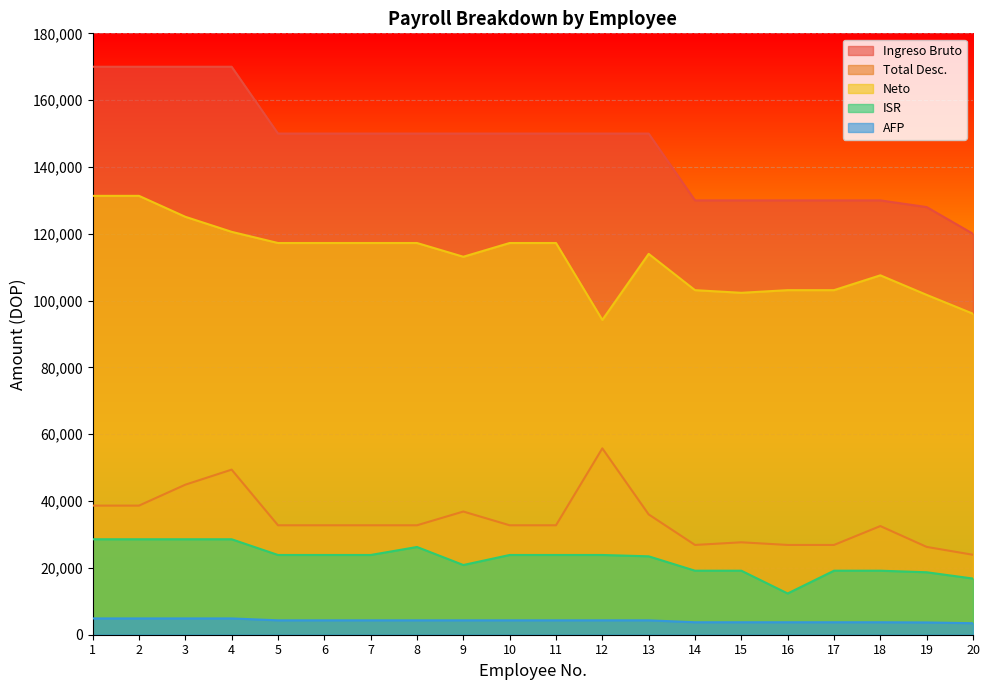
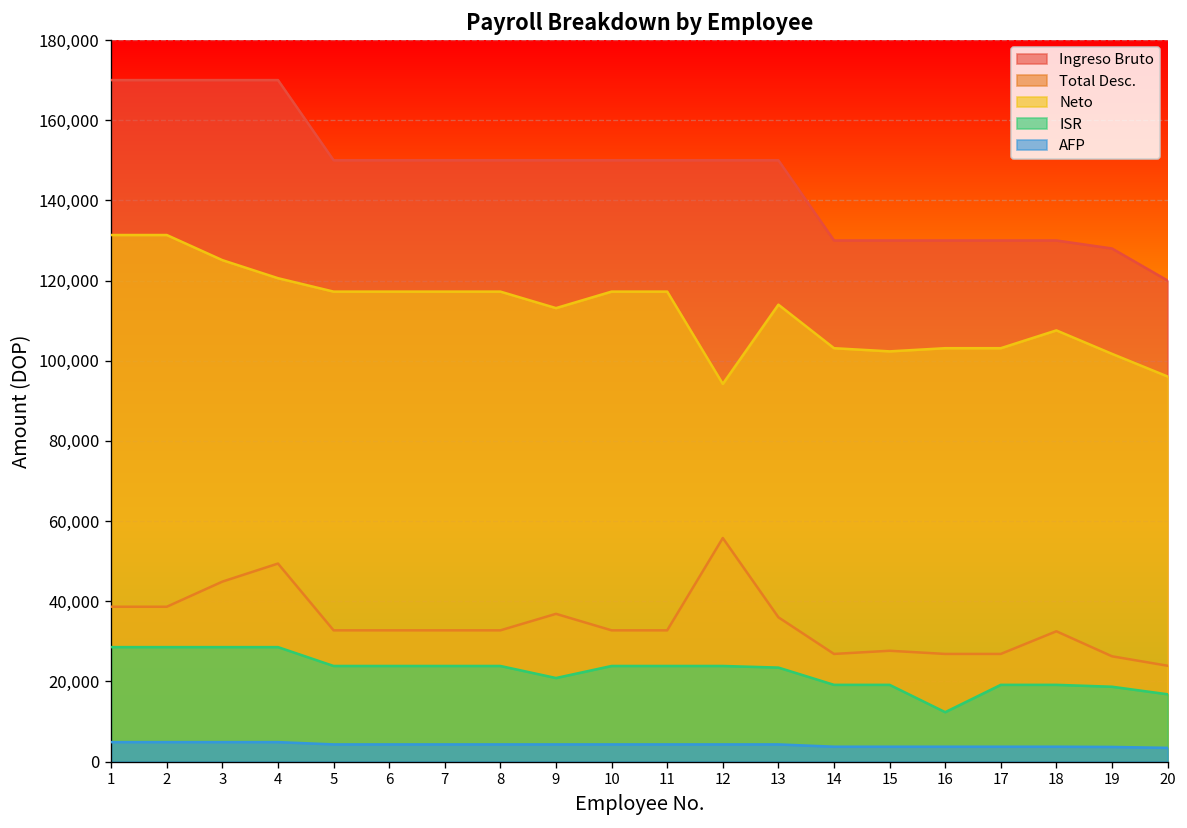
  {
    "Neto": {
      "1": "131,000",
      "2": "131,000",
      "3": "125,000",
      "4": "121,000",
      "5": "117,000",
      "6": "117,000",
      "7": "117,000",
      "8": "117,000",
      "9": "113,000",
      "10": "117,000",
      "11": "117,000",
      "12": "94,000",
      "13": "114,000",
      "14": "103,000",
      "15": "102,000",
      "16": "103,000",
      "17": "103,000",
      "18": "108,000",
      "19": "102,000",
      "20": "96,000"
    },
    "ISR": {
      "1": "29,000",
      "2": "29,000",
      "3": "29,000",
      "4": "29,000",
      "5": "24,000",
      "6": "24,000",
      "7": "24,000",
-     "8": "26,000",
+     "8": "24,000",
      "9": "21,000",
      "10": "24,000",
      "11": "24,000",
      "12": "24,000",
      "13": "23,000",
      "14": "19,000",
      "15": "19,000",
      "16": "12,000",
      "17": "19,000",
      "18": "19,000",
      "19": "19,000",
      "20": "17,000"
    },
    "AFP": {
      "1": "5,000",
      "2": "5,000",
      "3": "5,000",
      "4": "5,000",
      "5": "4,000",
      "6": "4,000",
      "7": "4,000",
      "8": "4,000",
      "9": "4,000",
      "10": "4,000",
      "11": "4,000",
      "12": "4,000",
      "13": "4,000",
      "14": "4,000",
      "15": "4,000",
      "16": "4,000",
      "17": "4,000",
      "18": "4,000",
      "19": "4,000",
      "20": "3,000"
    }
  }
